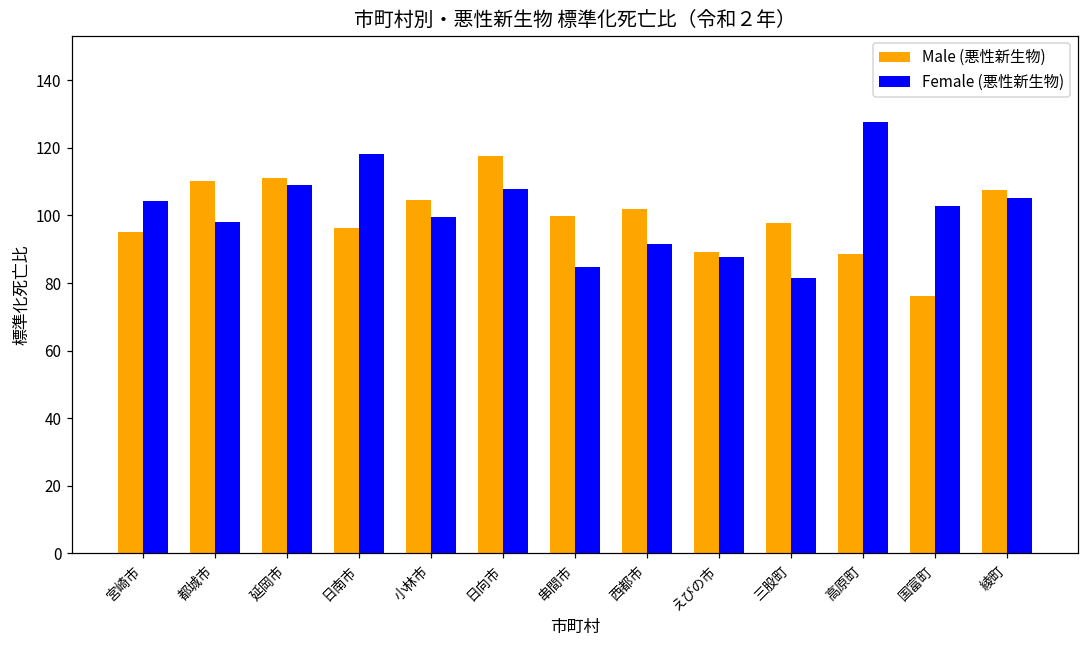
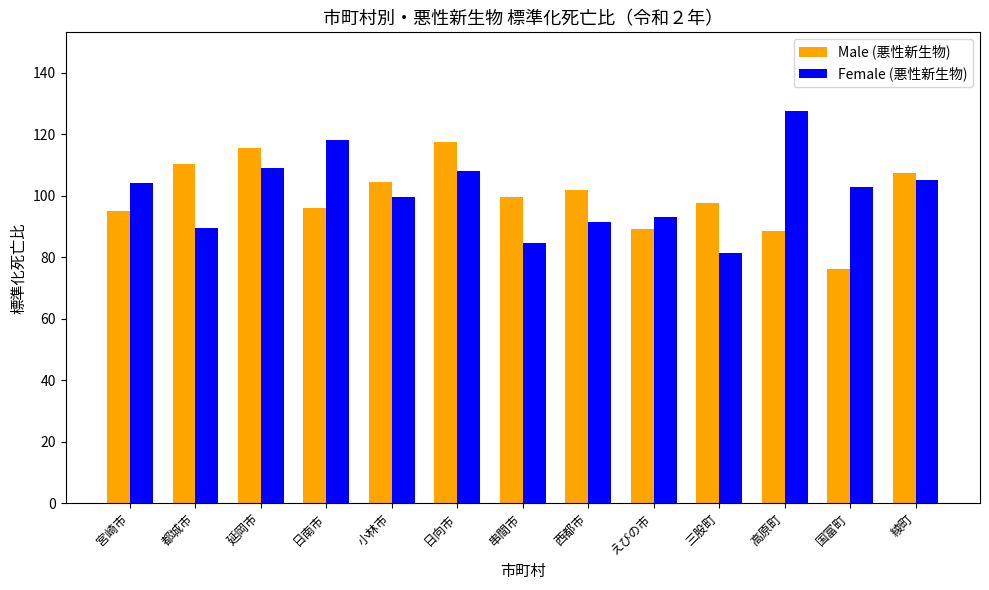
  {
    "Male (悪性新生物)": {
      "宮崎市": 95,
      "都城市": 110,
-     "延岡市": 111,
+     "延岡市": 116,
      "日南市": 96,
      "小林市": 104,
      "日向市": 118,
      "串間市": 100,
      "西都市": 102,
      "えびの市": 89,
      "三股町": 98,
      "高原町": 89,
      "国富町": 76,
      "綾町": 108
    },
    "Female (悪性新生物)": {
      "宮崎市": 104,
-     "都城市": 98,
+     "都城市": 90,
      "延岡市": 109,
      "日南市": 118,
      "小林市": 99,
      "日向市": 108,
      "串間市": 85,
      "西都市": 91,
-     "えびの市": 88,
+     "えびの市": 93,
      "三股町": 81,
      "高原町": 128,
      "国富町": 103,
      "綾町": 105
    }
  }
